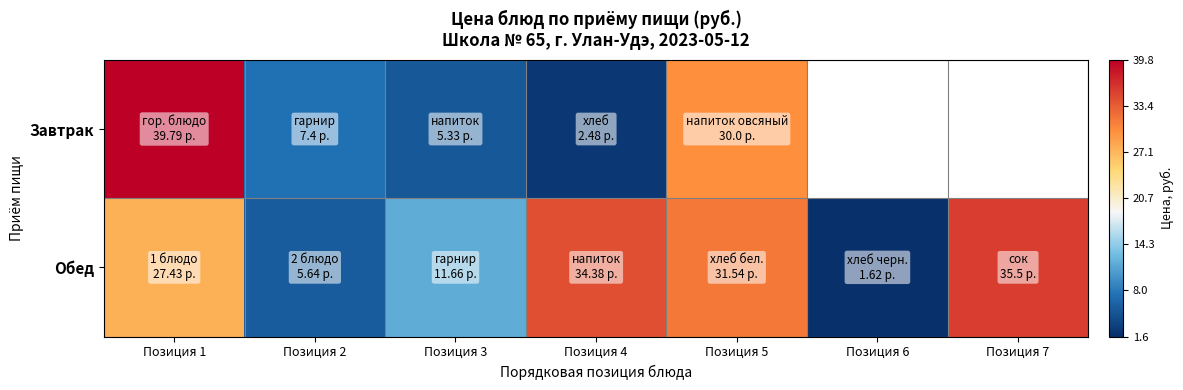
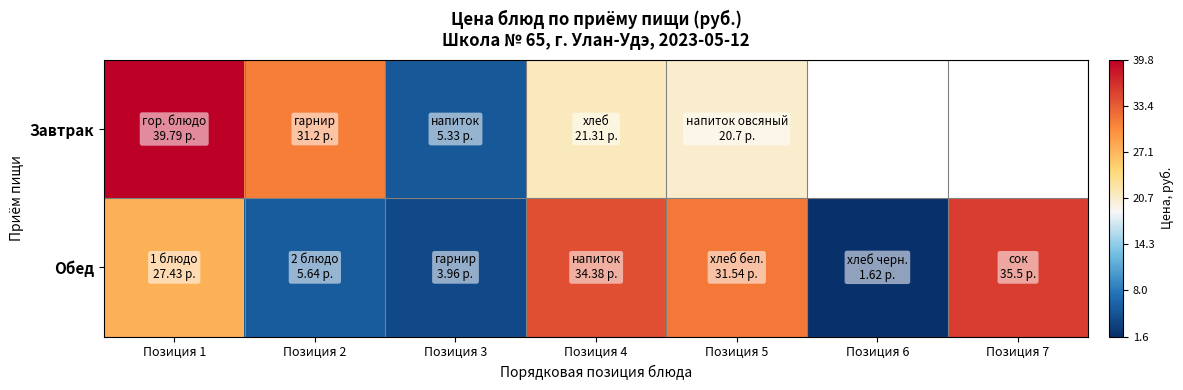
  {
    "Завтрак": {
-     "Позиция 2": 7.4,
-     "Позиция 4": 2.48,
-     "Позиция 5": 30.0
+     "Позиция 2": 31.2,
+     "Позиция 4": 21.31,
+     "Позиция 5": 20.7
    },
    "Обед": {
-     "Позиция 3": 11.66
+     "Позиция 3": 3.96
    }
  }
